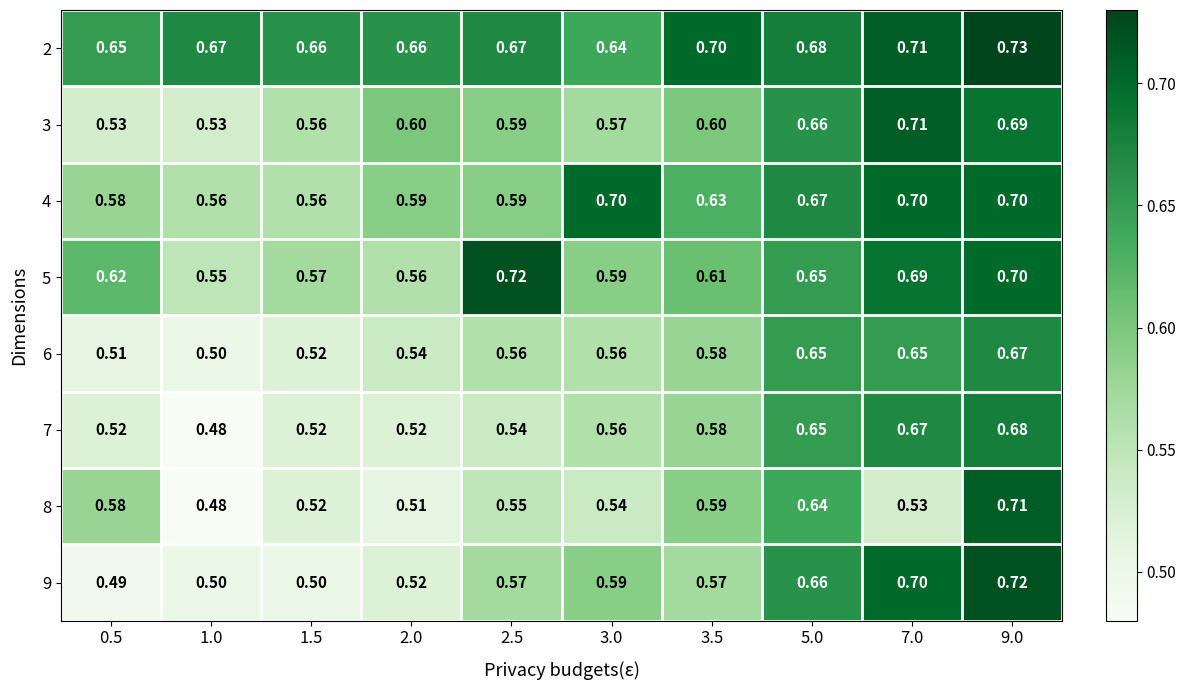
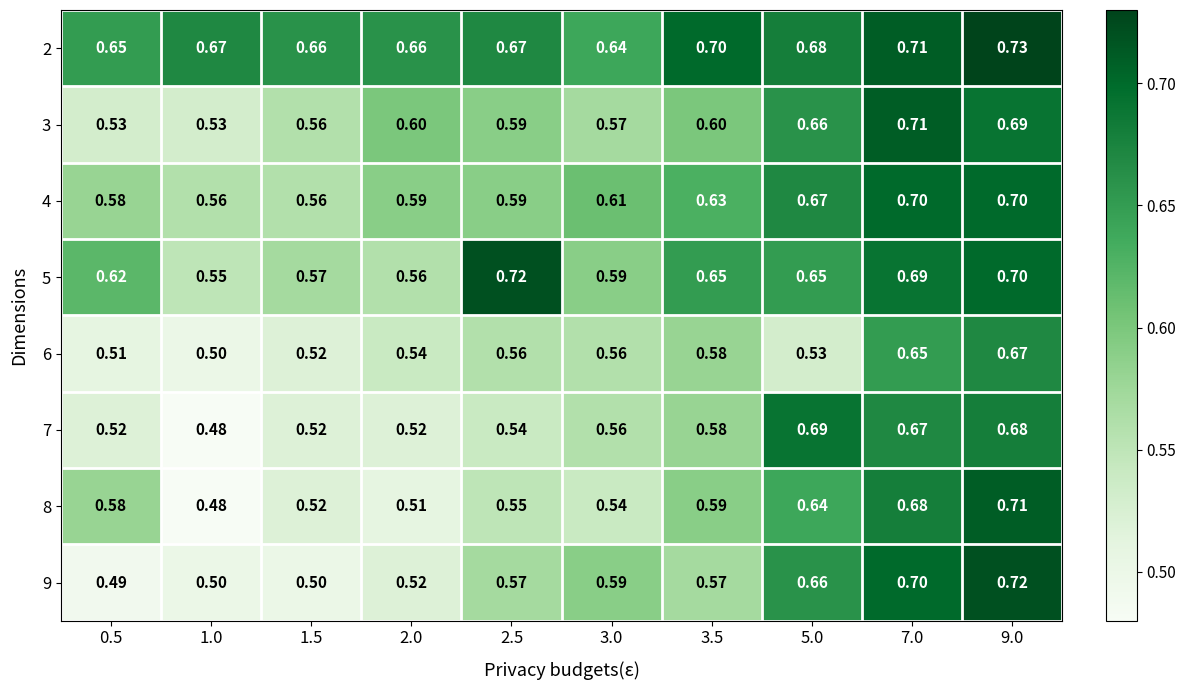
  {
    "2": {
      "0.5": 0.65,
      "1.0": 0.67,
      "1.5": 0.66,
      "2.0": 0.66,
      "2.5": 0.67,
      "3.0": 0.64,
      "3.5": 0.70,
      "5.0": 0.68,
      "7.0": 0.71,
      "9.0": 0.73
    },
    "3": {
      "0.5": 0.53,
      "1.0": 0.53,
      "1.5": 0.56,
      "2.0": 0.60,
      "2.5": 0.59,
      "3.0": 0.57,
      "3.5": 0.60,
      "5.0": 0.66,
      "7.0": 0.71,
      "9.0": 0.69
    },
    "4": {
      "0.5": 0.58,
      "1.0": 0.56,
      "1.5": 0.56,
      "2.0": 0.59,
      "2.5": 0.59,
-     "3.0": 0.70,
+     "3.0": 0.61,
      "3.5": 0.63,
      "5.0": 0.67,
      "7.0": 0.70,
      "9.0": 0.70
    },
    "5": {
      "0.5": 0.62,
      "1.0": 0.55,
      "1.5": 0.57,
      "2.0": 0.56,
      "2.5": 0.72,
      "3.0": 0.59,
-     "3.5": 0.61,
+     "3.5": 0.65,
      "5.0": 0.65,
      "7.0": 0.69,
      "9.0": 0.70
    },
    "6": {
      "0.5": 0.51,
      "1.0": 0.50,
      "1.5": 0.52,
      "2.0": 0.54,
      "2.5": 0.56,
      "3.0": 0.56,
      "3.5": 0.58,
-     "5.0": 0.65,
+     "5.0": 0.53,
      "7.0": 0.65,
      "9.0": 0.67
    },
    "7": {
      "0.5": 0.52,
      "1.0": 0.48,
      "1.5": 0.52,
      "2.0": 0.52,
      "2.5": 0.54,
      "3.0": 0.56,
      "3.5": 0.58,
-     "5.0": 0.65,
+     "5.0": 0.69,
      "7.0": 0.67,
      "9.0": 0.68
    },
    "8": {
      "0.5": 0.58,
      "1.0": 0.48,
      "1.5": 0.52,
      "2.0": 0.51,
      "2.5": 0.55,
      "3.0": 0.54,
      "3.5": 0.59,
      "5.0": 0.64,
-     "7.0": 0.53,
+     "7.0": 0.68,
      "9.0": 0.71
    },
    "9": {
      "0.5": 0.49,
      "1.0": 0.50,
      "1.5": 0.50,
      "2.0": 0.52,
      "2.5": 0.57,
      "3.0": 0.59,
      "3.5": 0.57,
      "5.0": 0.66,
      "7.0": 0.70,
      "9.0": 0.72
    }
  }
